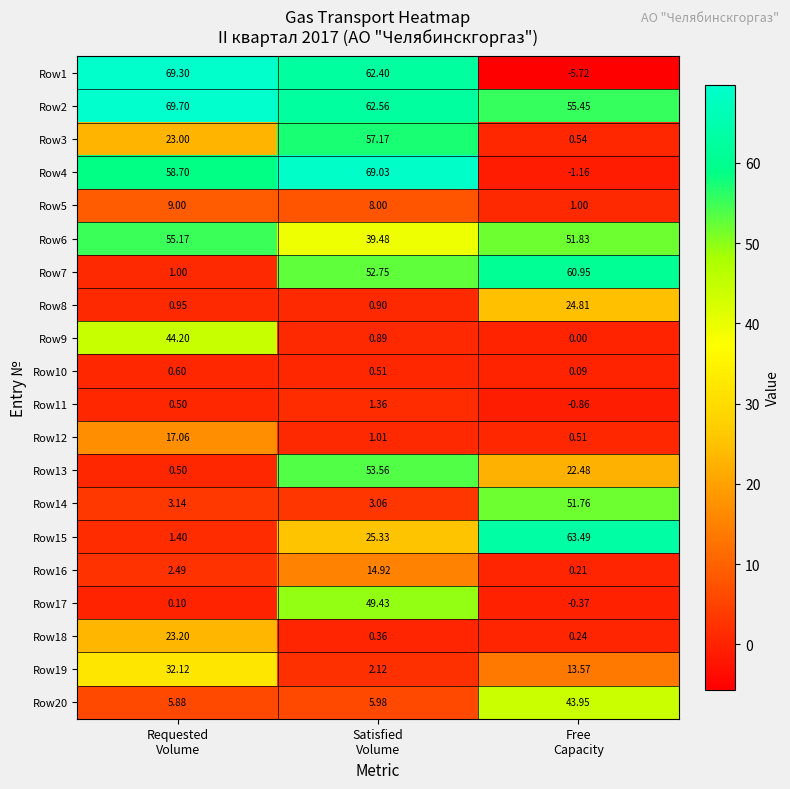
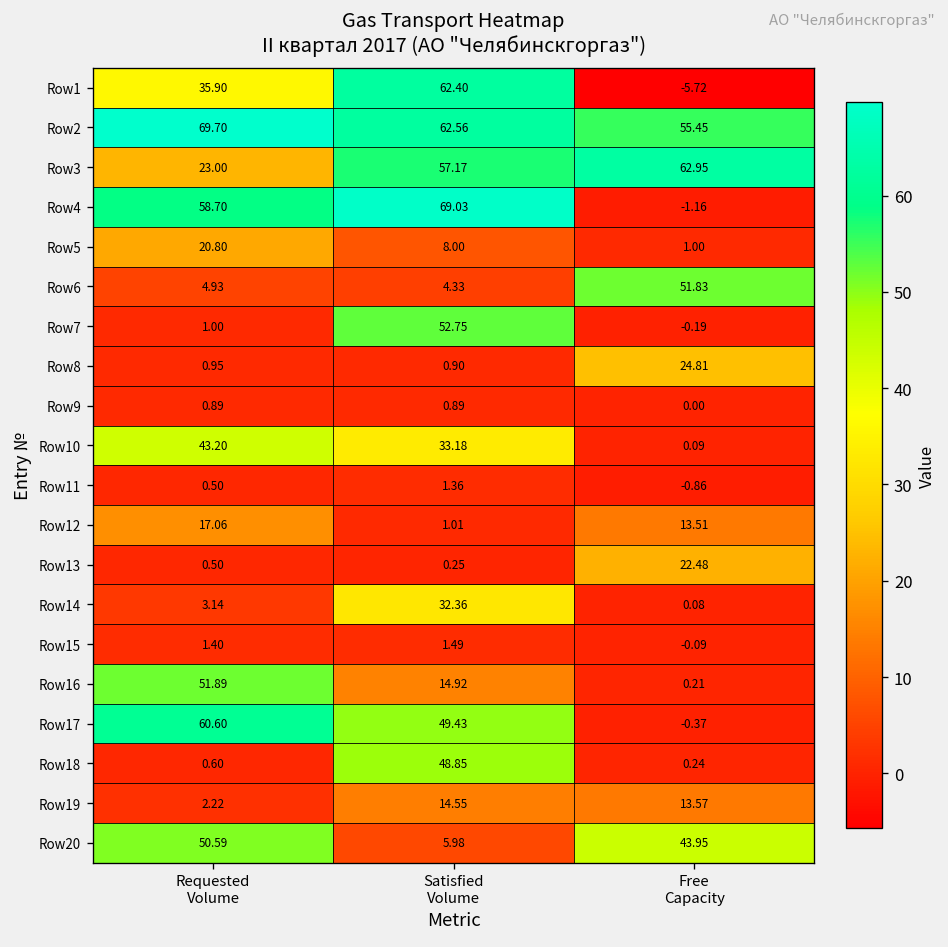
  {
    "Row1": {
-     "Requested Volume": 69.30,
+     "Requested Volume": 35.90,
      "Satisfied Volume": 62.40,
      "Free Capacity": -5.72
    },
    "Row2": {
      "Requested Volume": 69.70,
      "Satisfied Volume": 62.56,
      "Free Capacity": 55.45
    },
    "Row3": {
      "Requested Volume": 23.00,
      "Satisfied Volume": 57.17,
-     "Free Capacity": 0.54
+     "Free Capacity": 62.95
    },
    "Row4": {
      "Requested Volume": 58.70,
      "Satisfied Volume": 69.03,
      "Free Capacity": -1.16
    },
    "Row5": {
-     "Requested Volume": 9.00,
+     "Requested Volume": 20.80,
      "Satisfied Volume": 8.00,
      "Free Capacity": 1.00
    },
    "Row6": {
-     "Requested Volume": 55.17,
-     "Satisfied Volume": 39.48,
+     "Requested Volume": 4.93,
+     "Satisfied Volume": 4.33,
      "Free Capacity": 51.83
    },
    "Row7": {
      "Requested Volume": 1.00,
      "Satisfied Volume": 52.75,
-     "Free Capacity": 60.95
+     "Free Capacity": -0.19
    },
    "Row8": {
      "Requested Volume": 0.95,
      "Satisfied Volume": 0.90,
      "Free Capacity": 24.81
    },
    "Row9": {
-     "Requested Volume": 44.20,
+     "Requested Volume": 0.89,
      "Satisfied Volume": 0.89,
      "Free Capacity": 0.00
    },
    "Row10": {
-     "Requested Volume": 0.60,
-     "Satisfied Volume": 0.51,
+     "Requested Volume": 43.20,
+     "Satisfied Volume": 33.18,
      "Free Capacity": 0.09
    },
    "Row11": {
      "Requested Volume": 0.50,
      "Satisfied Volume": 1.36,
      "Free Capacity": -0.86
    },
    "Row12": {
      "Requested Volume": 17.06,
      "Satisfied Volume": 1.01,
-     "Free Capacity": 0.51
+     "Free Capacity": 13.51
    },
    "Row13": {
      "Requested Volume": 0.50,
-     "Satisfied Volume": 53.56,
+     "Satisfied Volume": 0.25,
      "Free Capacity": 22.48
    },
    "Row14": {
      "Requested Volume": 3.14,
-     "Satisfied Volume": 3.06,
-     "Free Capacity": 51.76
+     "Satisfied Volume": 32.36,
+     "Free Capacity": 0.08
    },
    "Row15": {
      "Requested Volume": 1.40,
-     "Satisfied Volume": 25.33,
-     "Free Capacity": 63.49
+     "Satisfied Volume": 1.49,
+     "Free Capacity": -0.09
    },
    "Row16": {
-     "Requested Volume": 2.49,
+     "Requested Volume": 51.89,
      "Satisfied Volume": 14.92,
      "Free Capacity": 0.21
    },
    "Row17": {
-     "Requested Volume": 0.10,
+     "Requested Volume": 60.60,
      "Satisfied Volume": 49.43,
      "Free Capacity": -0.37
    },
    "Row18": {
-     "Requested Volume": 23.20,
-     "Satisfied Volume": 0.36,
+     "Requested Volume": 0.60,
+     "Satisfied Volume": 48.85,
      "Free Capacity": 0.24
    },
    "Row19": {
-     "Requested Volume": 32.12,
-     "Satisfied Volume": 2.12,
+     "Requested Volume": 2.22,
+     "Satisfied Volume": 14.55,
      "Free Capacity": 13.57
    },
    "Row20": {
-     "Requested Volume": 5.88,
+     "Requested Volume": 50.59,
      "Satisfied Volume": 5.98,
      "Free Capacity": 43.95
    }
  }
